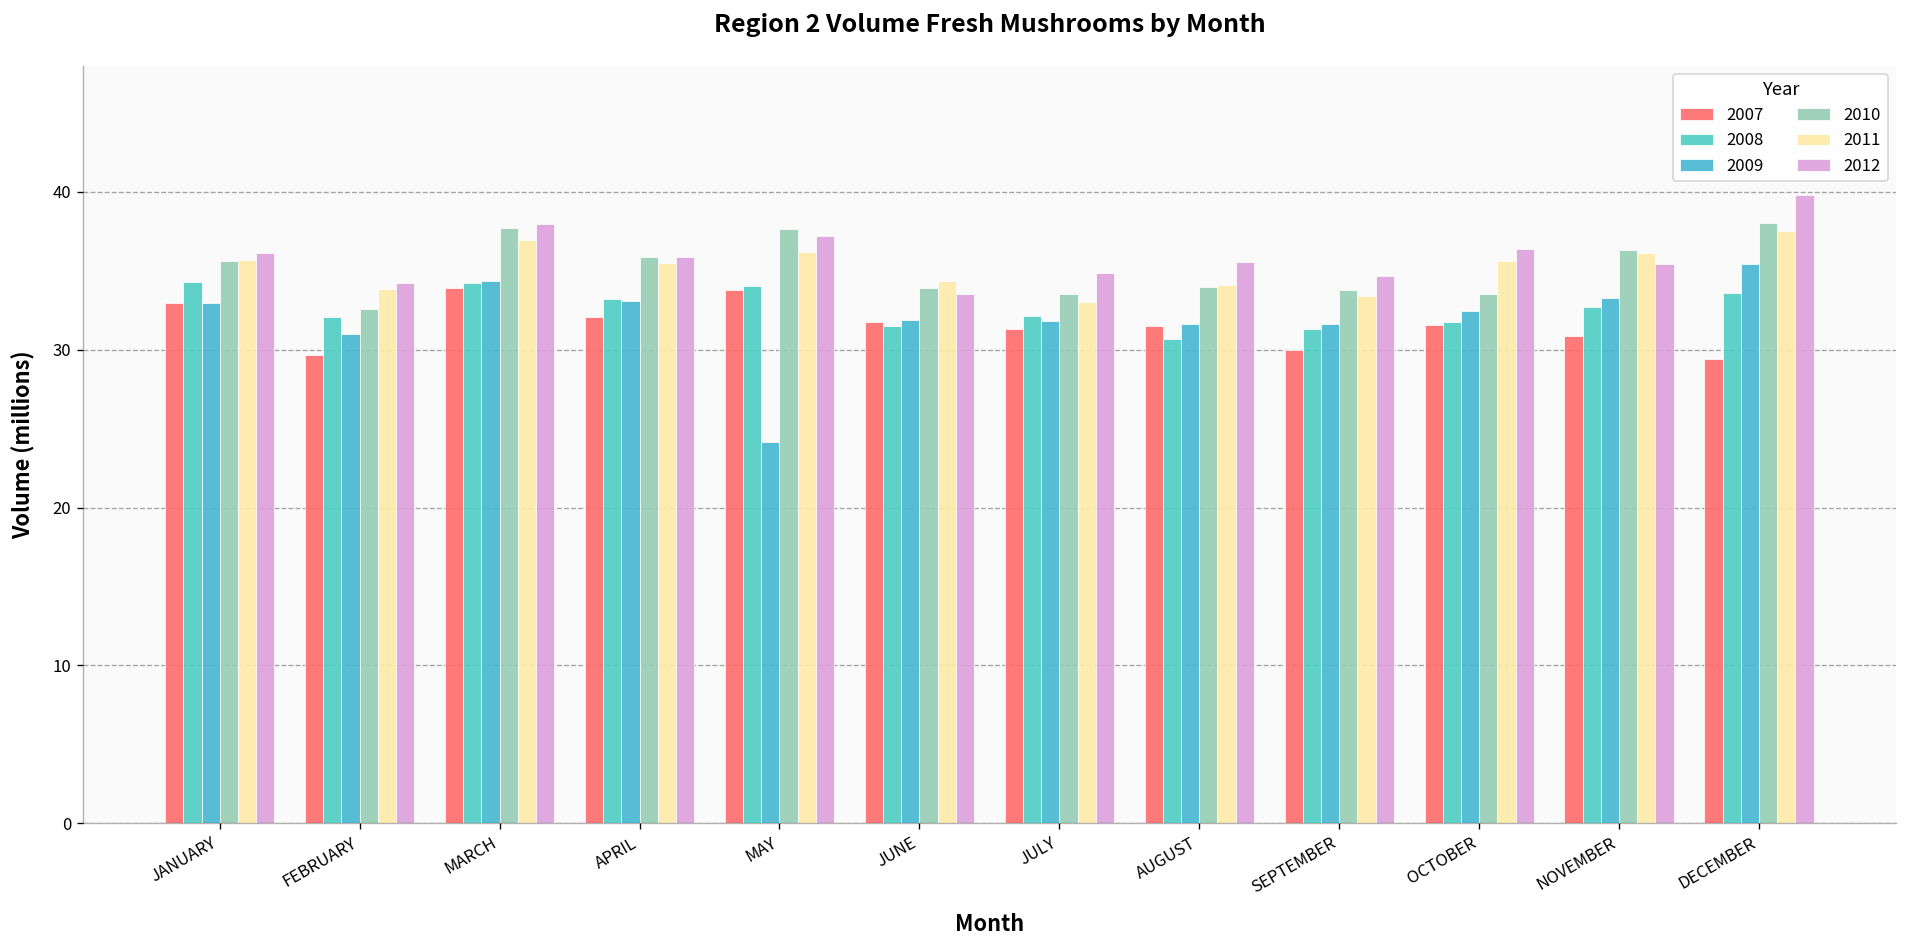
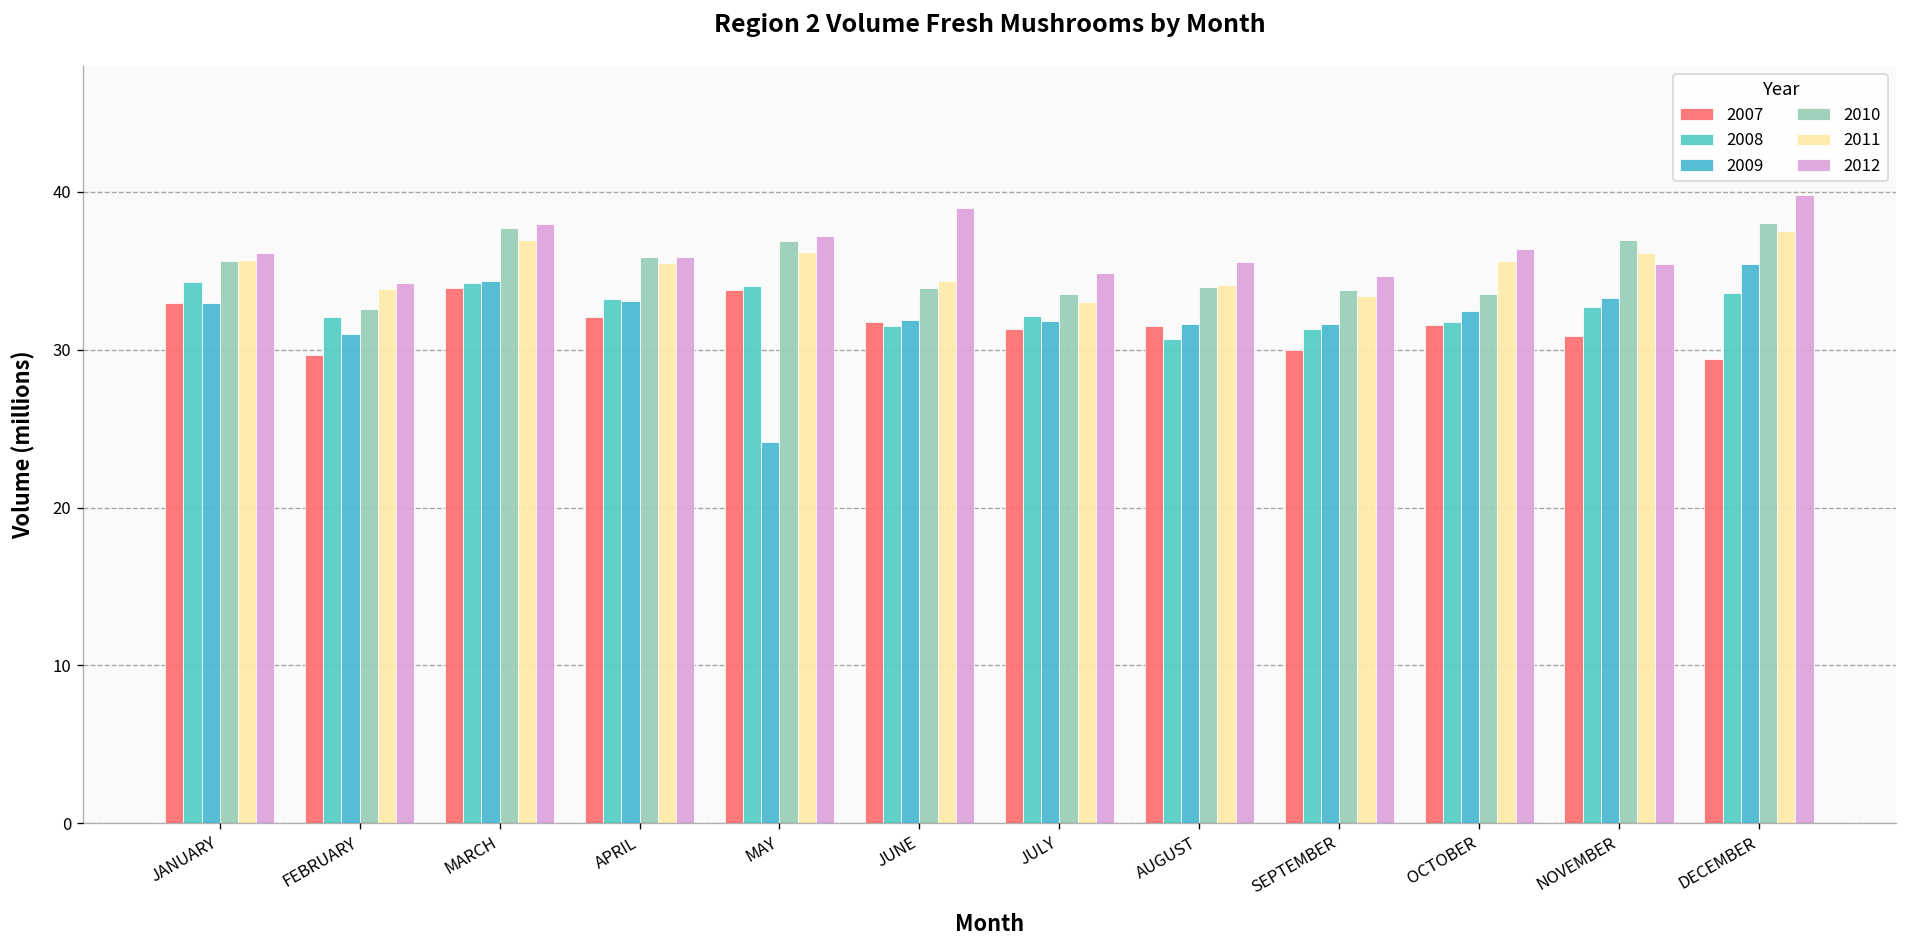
  {
    "2007": {
      "JANUARY": 32.9,
      "FEBRUARY": 29.7,
      "MARCH": 33.9,
      "APRIL": 32.1,
      "MAY": 33.8,
      "JUNE": 31.8,
      "JULY": 31.3,
      "AUGUST": 31.5,
      "SEPTEMBER": 30.0,
      "OCTOBER": 31.6,
      "NOVEMBER": 30.9,
      "DECEMBER": 29.4
    },
    "2010": {
      "JANUARY": 35.6,
      "FEBRUARY": 32.6,
      "MARCH": 37.7,
      "APRIL": 35.9,
-     "MAY": 37.7,
+     "MAY": 36.9,
      "JUNE": 33.9,
      "JULY": 33.5,
      "AUGUST": 33.9,
      "SEPTEMBER": 33.8,
      "OCTOBER": 33.5,
-     "NOVEMBER": 36.4,
+     "NOVEMBER": 37.0,
      "DECEMBER": 38.1
    },
    "2011": {
      "JANUARY": 35.7,
      "FEBRUARY": 33.9,
      "MARCH": 37.0,
      "APRIL": 35.5,
      "MAY": 36.2,
      "JUNE": 34.4,
      "JULY": 33.0,
      "AUGUST": 34.1,
      "SEPTEMBER": 33.4,
      "OCTOBER": 35.6,
      "NOVEMBER": 36.1,
      "DECEMBER": 37.5
    },
    "2012": {
      "JANUARY": 36.1,
      "FEBRUARY": 34.2,
      "MARCH": 38.0,
      "APRIL": 35.9,
      "MAY": 37.2,
-     "JUNE": 33.5,
+     "JUNE": 39.0,
      "JULY": 34.8,
      "AUGUST": 35.6,
      "SEPTEMBER": 34.7,
      "OCTOBER": 36.4,
      "NOVEMBER": 35.4,
      "DECEMBER": 39.8
    }
  }
